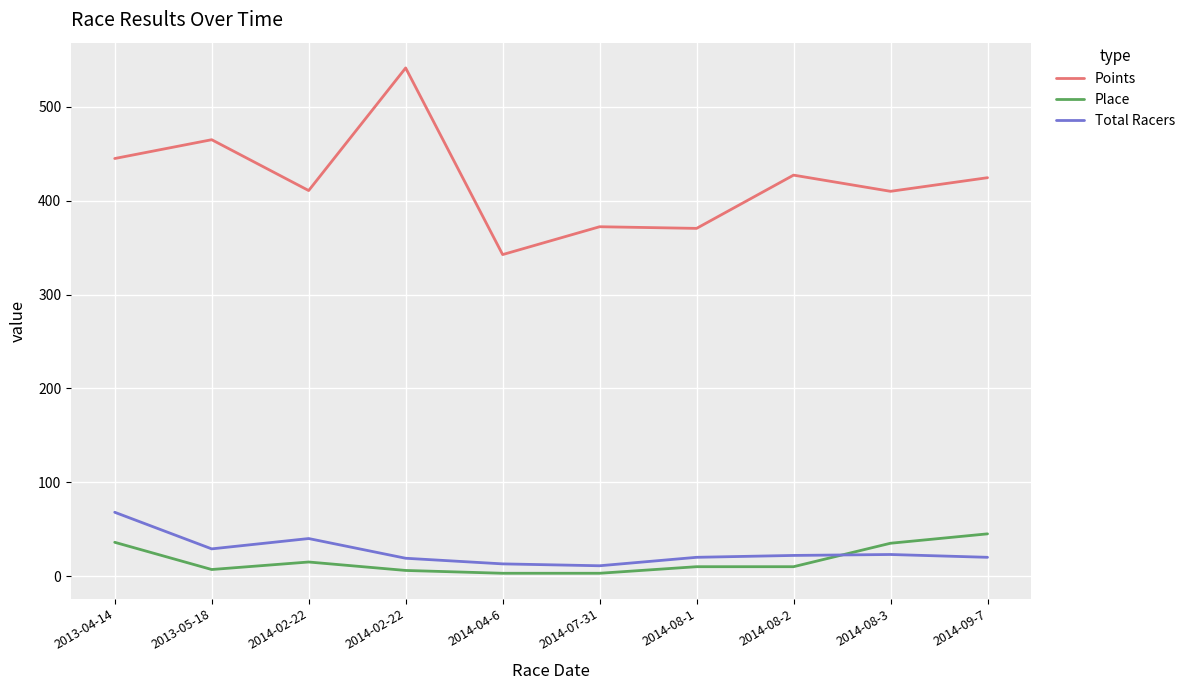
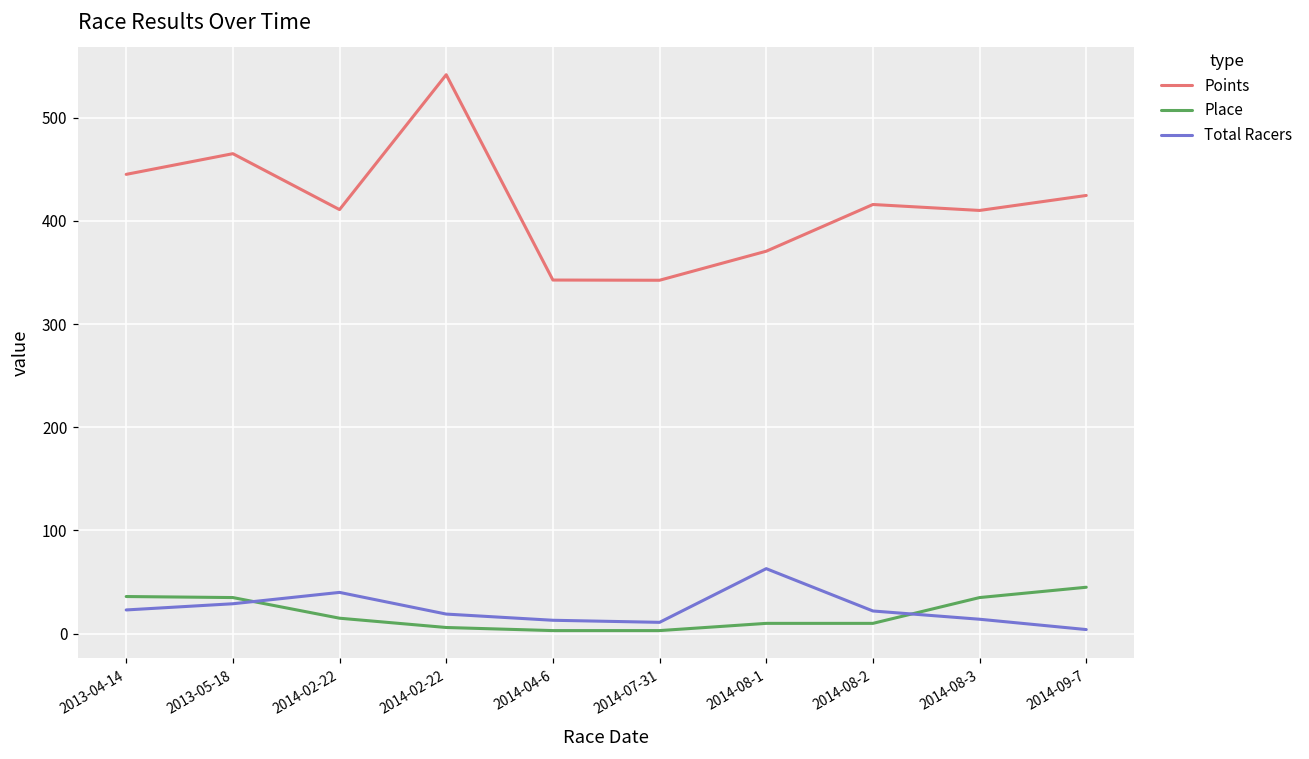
  {
    "Points": {
      "2013-04-14": 440,
      "2013-05-18": 470,
      "2014-04-6": 340,
-     "2014-07-31": 370,
+     "2014-07-31": 340,
      "2014-08-1": 370,
-     "2014-08-2": 430,
+     "2014-08-2": 420,
      "2014-08-3": 410,
      "2014-09-7": 420
    },
    "Place": {
      "2013-04-14": 40,
-     "2013-05-18": 10,
+     "2013-05-18": 40,
      "2014-04-6": 0,
      "2014-07-31": 0,
      "2014-08-1": 10,
      "2014-08-2": 10,
      "2014-08-3": 40,
      "2014-09-7": 50
    },
    "Total Racers": {
-     "2013-04-14": 70,
+     "2013-04-14": 20,
      "2013-05-18": 30,
      "2014-04-6": 10,
      "2014-07-31": 10,
-     "2014-08-1": 20,
+     "2014-08-1": 60,
      "2014-08-2": 20,
-     "2014-08-3": 20,
-     "2014-09-7": 20
+     "2014-08-3": 10,
+     "2014-09-7": 0
    }
  }
